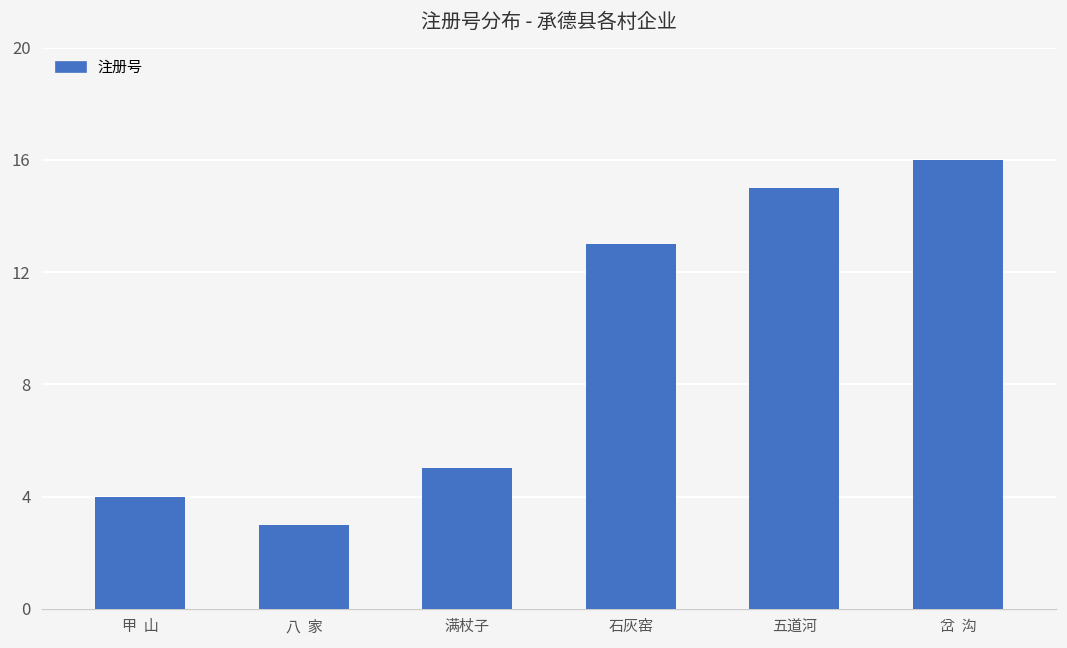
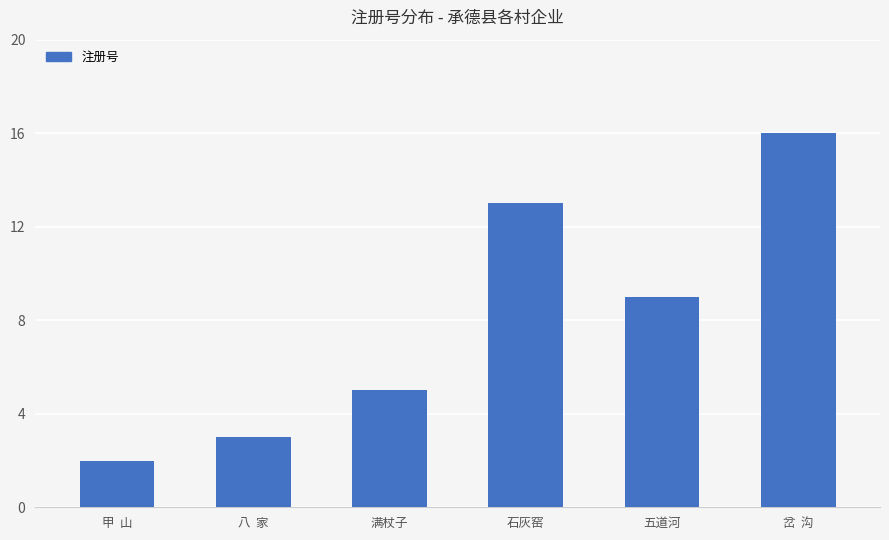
  {
-   "甲 山": 4,
+   "甲 山": 2,
    "八 家": 3,
    "满杖子": 5,
    "石灰窑": 13,
-   "五道河": 15,
+   "五道河": 9,
    "岔 沟": 16
  }
